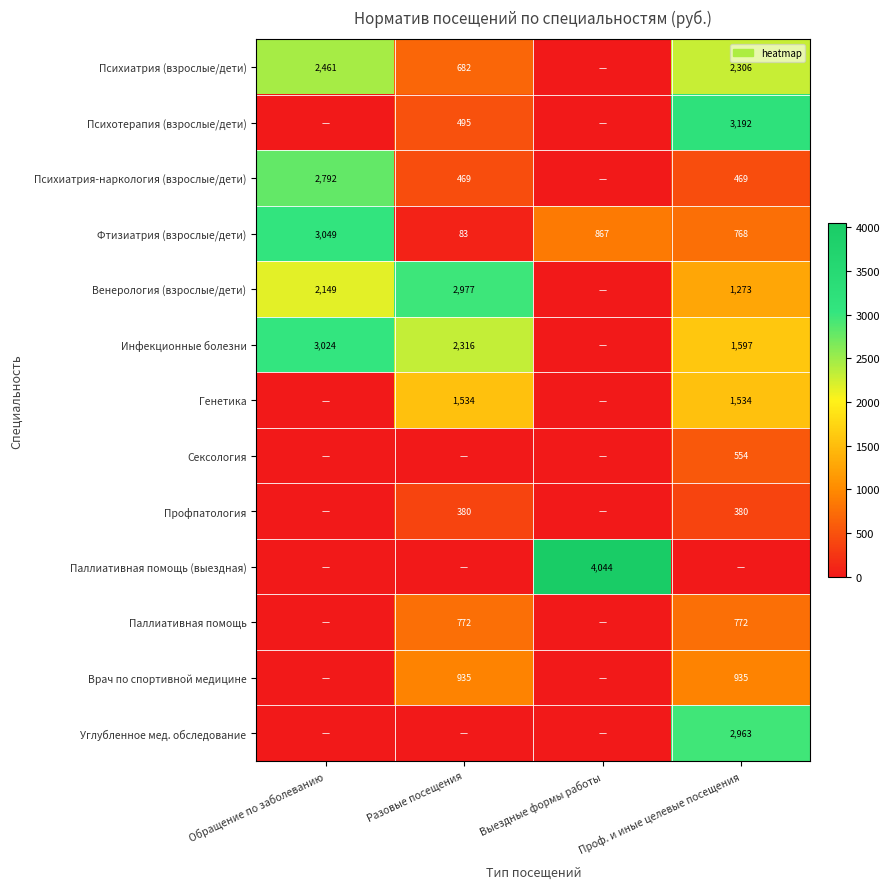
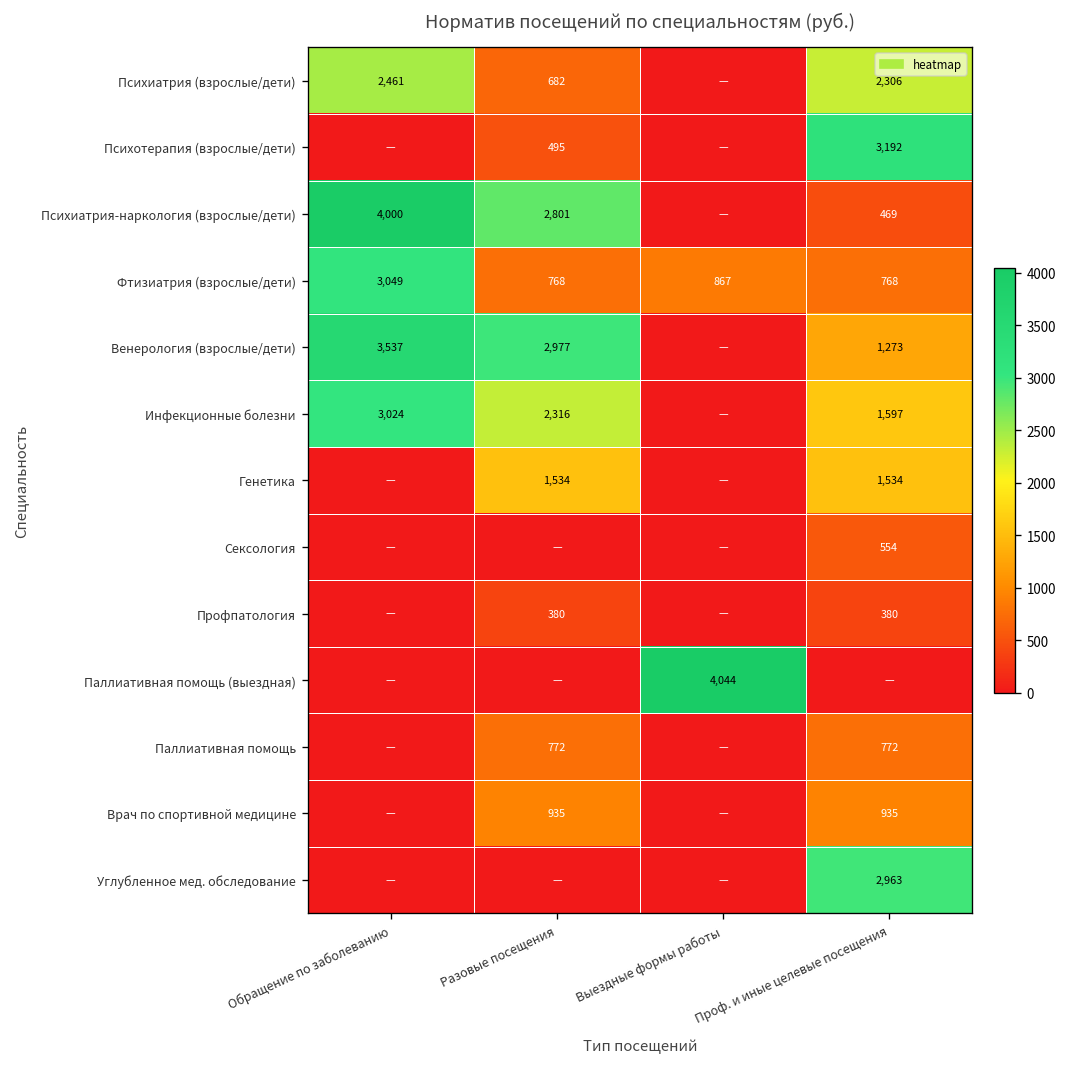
  {
    "Психиатрия (взрослые/дети)": {
      "Обращение по заболеванию": "2,461",
      "Разовые посещения": "682",
      "Проф. и иные целевые посещения": "2,306"
    },
    "Психотерапия (взрослые/дети)": {
      "Разовые посещения": "495",
      "Проф. и иные целевые посещения": "3,192"
    },
    "Психиатрия-наркология (взрослые/дети)": {
-     "Обращение по заболеванию": "2,792",
-     "Разовые посещения": "469",
+     "Обращение по заболеванию": "4,000",
+     "Разовые посещения": "2,801",
      "Проф. и иные целевые посещения": "469"
    },
    "Фтизиатрия (взрослые/дети)": {
      "Обращение по заболеванию": "3,049",
-     "Разовые посещения": "83",
+     "Разовые посещения": "768",
      "Выездные формы работы": "867",
      "Проф. и иные целевые посещения": "768"
    },
    "Венерология (взрослые/дети)": {
-     "Обращение по заболеванию": "2,149",
+     "Обращение по заболеванию": "3,537",
      "Разовые посещения": "2,977",
      "Проф. и иные целевые посещения": "1,273"
    },
    "Инфекционные болезни": {
      "Обращение по заболеванию": "3,024",
      "Разовые посещения": "2,316",
      "Проф. и иные целевые посещения": "1,597"
    },
    "Генетика": {
      "Разовые посещения": "1,534",
      "Проф. и иные целевые посещения": "1,534"
    },
    "Сексология": {
      "Проф. и иные целевые посещения": "554"
    },
    "Профпатология": {
      "Разовые посещения": "380",
      "Проф. и иные целевые посещения": "380"
    },
    "Паллиативная помощь (выездная)": {
      "Выездные формы работы": "4,044"
    },
    "Паллиативная помощь": {
      "Разовые посещения": "772",
      "Проф. и иные целевые посещения": "772"
    },
    "Врач по спортивной медицине": {
      "Разовые посещения": "935",
      "Проф. и иные целевые посещения": "935"
    },
    "Углубленное мед. обследование": {
      "Проф. и иные целевые посещения": "2,963"
    }
  }
